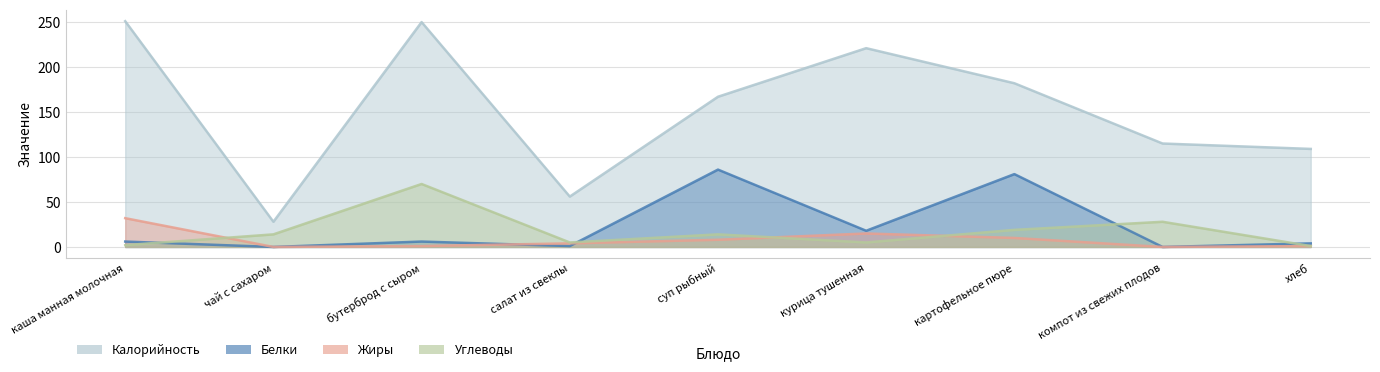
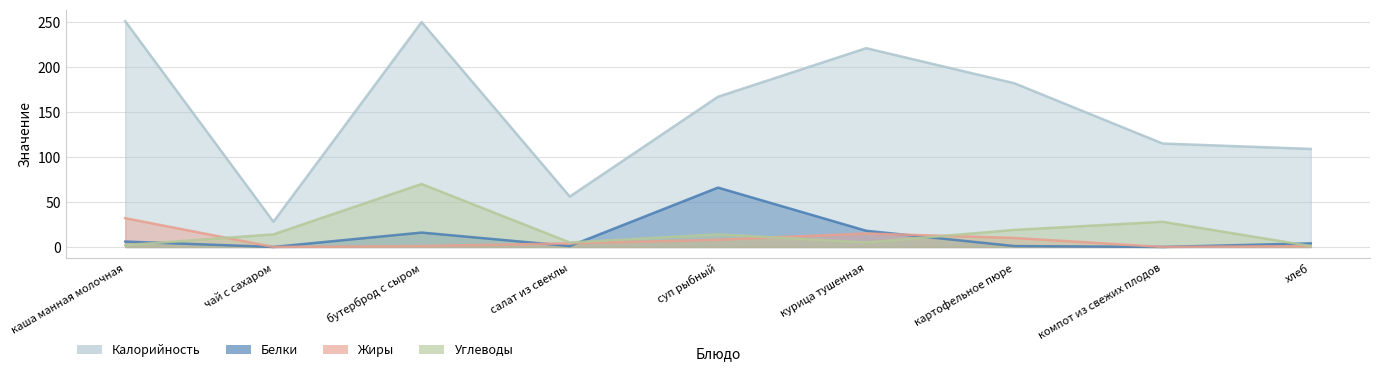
  {
    "Белки": {
      "каша манная молочная": 10,
-     "бутерброд с сыром": 10,
+     "бутерброд с сыром": 20,
      "салат из свеклы": 0,
-     "суп рыбный": 90,
+     "суп рыбный": 70,
      "курица тушенная": 20,
-     "картофельное пюре": 80,
+     "картофельное пюре": 0,
      "хлеб": 0
    }
  }
